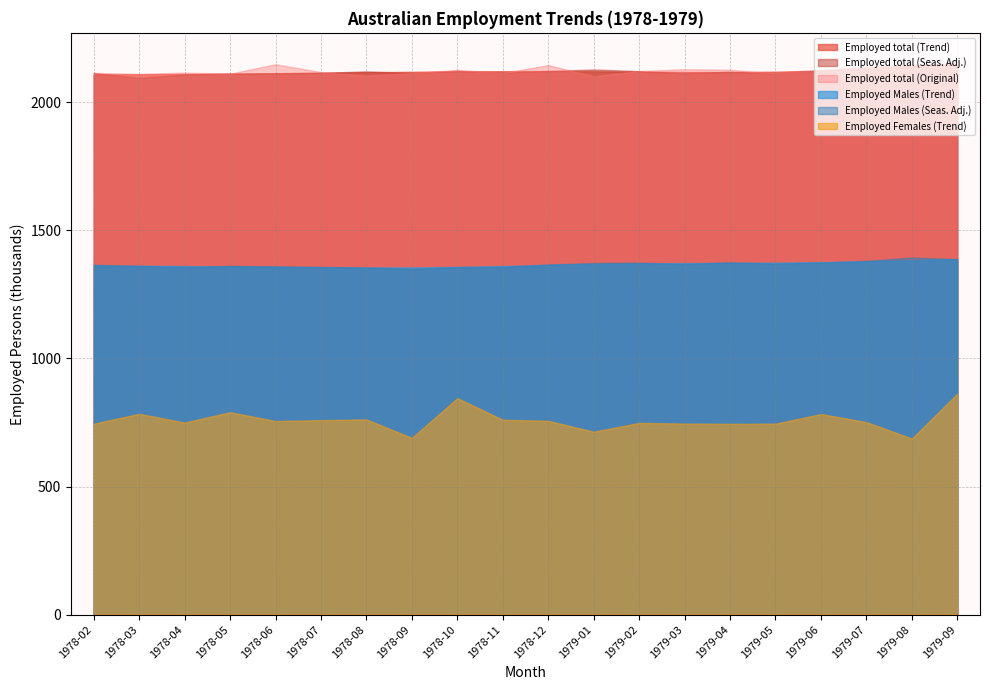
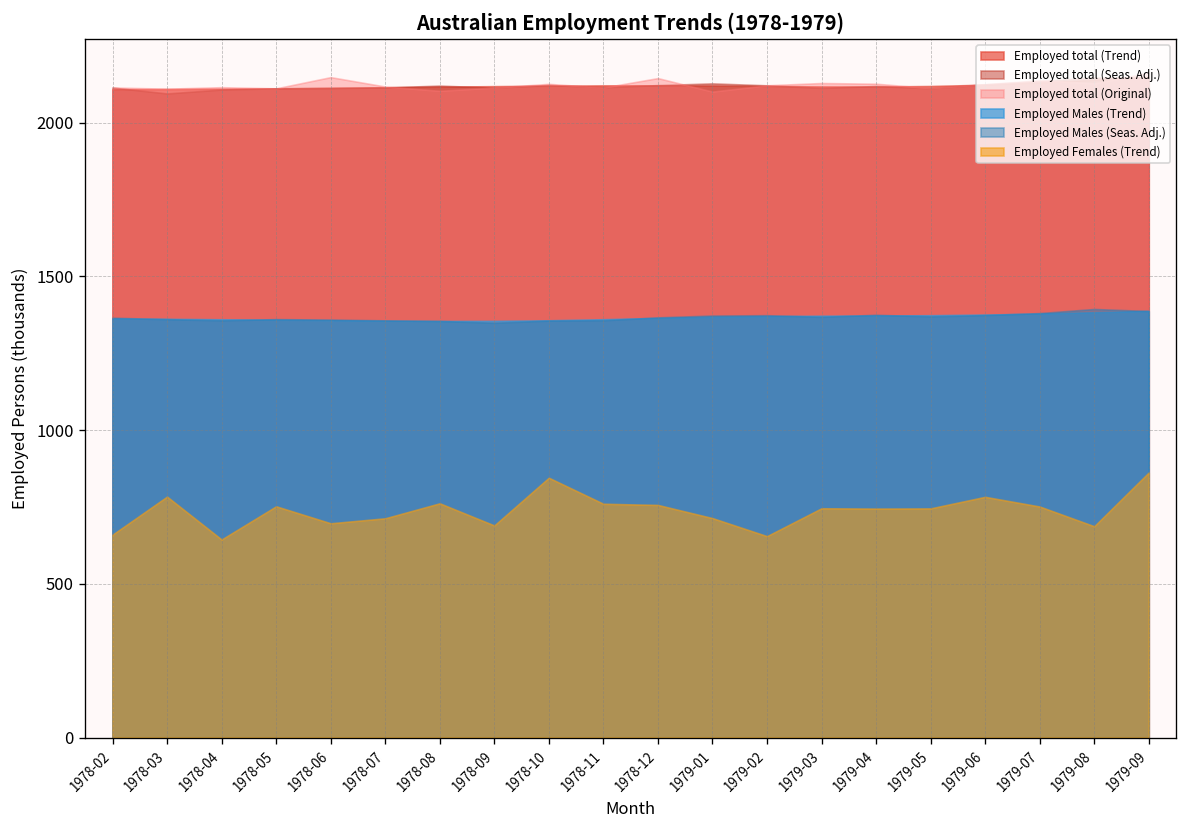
  {
    "Employed total (Original)": {
      "1978-06": 2150,
      "1978-08": 2100,
      "1978-12": 2140,
      "1979-01": 2100,
      "1979-03": 2130
    },
    "Employed Females (Trend)": {
-     "1978-02": 750,
+     "1978-02": 660,
      "1978-03": 780,
-     "1978-04": 750,
-     "1978-05": 790,
-     "1978-06": 760,
-     "1978-07": 760,
+     "1978-04": 640,
+     "1978-05": 750,
+     "1978-06": 700,
+     "1978-07": 710,
      "1978-08": 760,
      "1978-09": 690,
      "1978-10": 850,
      "1978-11": 760,
      "1978-12": 760,
      "1979-01": 710,
-     "1979-02": 750,
+     "1979-02": 660,
      "1979-03": 750,
      "1979-04": 740,
      "1979-05": 750,
      "1979-06": 780,
      "1979-07": 750,
      "1979-08": 690,
      "1979-09": 860
    }
  }
